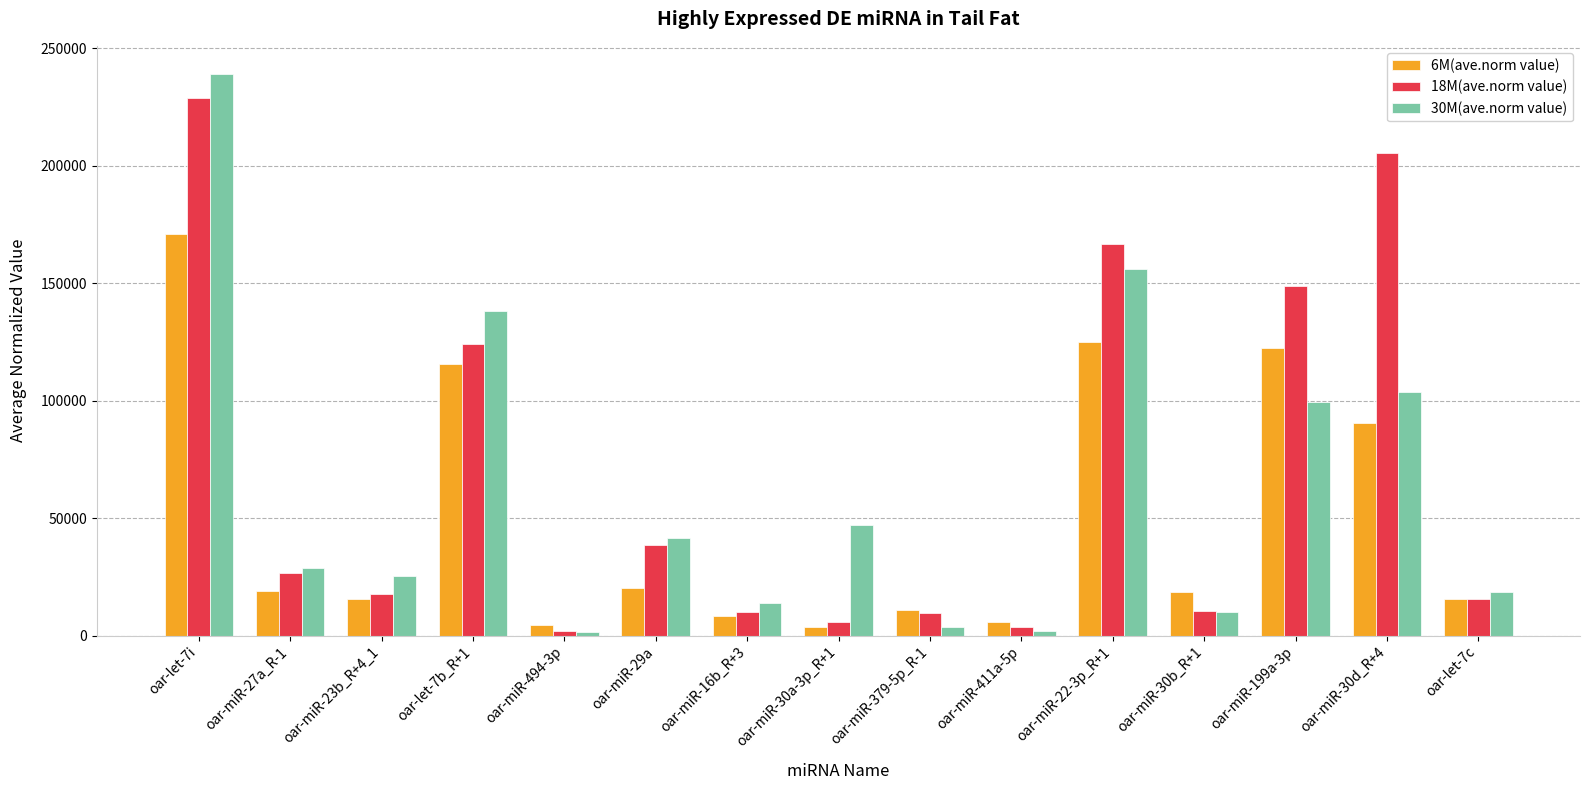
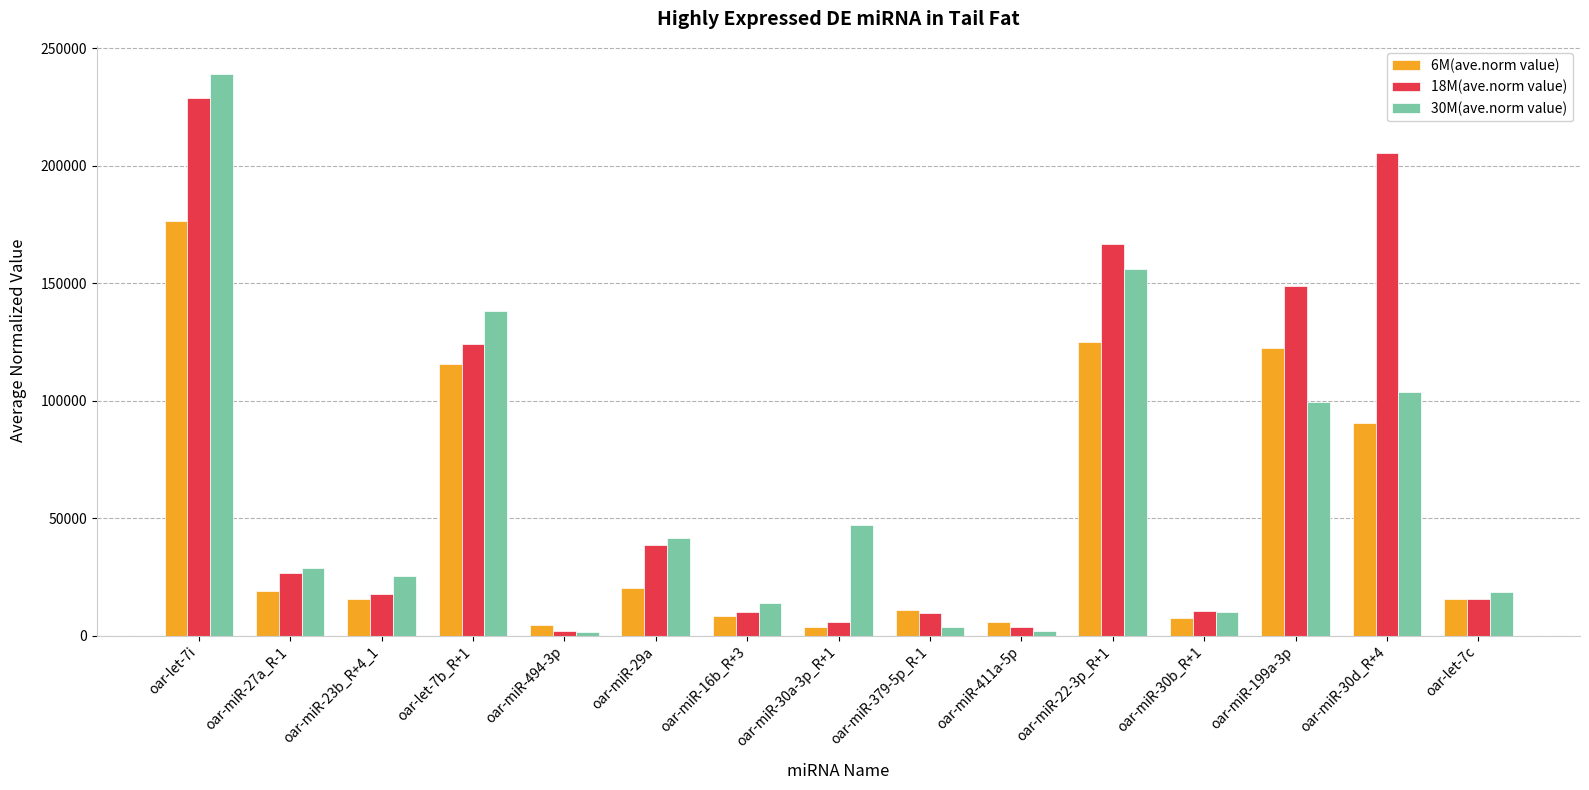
  {
    "6M(ave.norm value)": {
-     "oar-let-7i": 171000,
+     "oar-let-7i": 176000,
      "oar-miR-27a_R-1": 19000,
      "oar-miR-23b_R+4_1": 16000,
      "oar-let-7b_R+1": 116000,
      "oar-miR-494-3p": 5000,
      "oar-miR-29a": 20000,
      "oar-miR-16b_R+3": 8000,
      "oar-miR-30a-3p_R+1": 4000,
      "oar-miR-379-5p_R-1": 11000,
      "oar-miR-411a-5p": 6000,
      "oar-miR-22-3p_R+1": 125000,
-     "oar-miR-30b_R+1": 19000,
+     "oar-miR-30b_R+1": 7000,
      "oar-miR-199a-3p": 123000,
      "oar-miR-30d_R+4": 90000,
      "oar-let-7c": 15000
    },
    "18M(ave.norm value)": {
      "oar-let-7i": 229000,
      "oar-miR-27a_R-1": 27000,
      "oar-miR-23b_R+4_1": 18000,
      "oar-let-7b_R+1": 124000,
      "oar-miR-494-3p": 2000,
      "oar-miR-29a": 39000,
      "oar-miR-16b_R+3": 10000,
      "oar-miR-30a-3p_R+1": 6000,
      "oar-miR-379-5p_R-1": 9000,
      "oar-miR-411a-5p": 4000,
      "oar-miR-22-3p_R+1": 167000,
      "oar-miR-30b_R+1": 11000,
      "oar-miR-199a-3p": 149000,
      "oar-miR-30d_R+4": 206000,
      "oar-let-7c": 16000
    },
    "30M(ave.norm value)": {
      "oar-let-7i": 239000,
      "oar-miR-27a_R-1": 29000,
      "oar-miR-23b_R+4_1": 25000,
      "oar-let-7b_R+1": 138000,
      "oar-miR-494-3p": 2000,
      "oar-miR-29a": 41000,
      "oar-miR-16b_R+3": 14000,
      "oar-miR-30a-3p_R+1": 47000,
      "oar-miR-379-5p_R-1": 4000,
      "oar-miR-411a-5p": 2000,
      "oar-miR-22-3p_R+1": 156000,
      "oar-miR-30b_R+1": 10000,
      "oar-miR-199a-3p": 99000,
      "oar-miR-30d_R+4": 104000,
      "oar-let-7c": 19000
    }
  }
